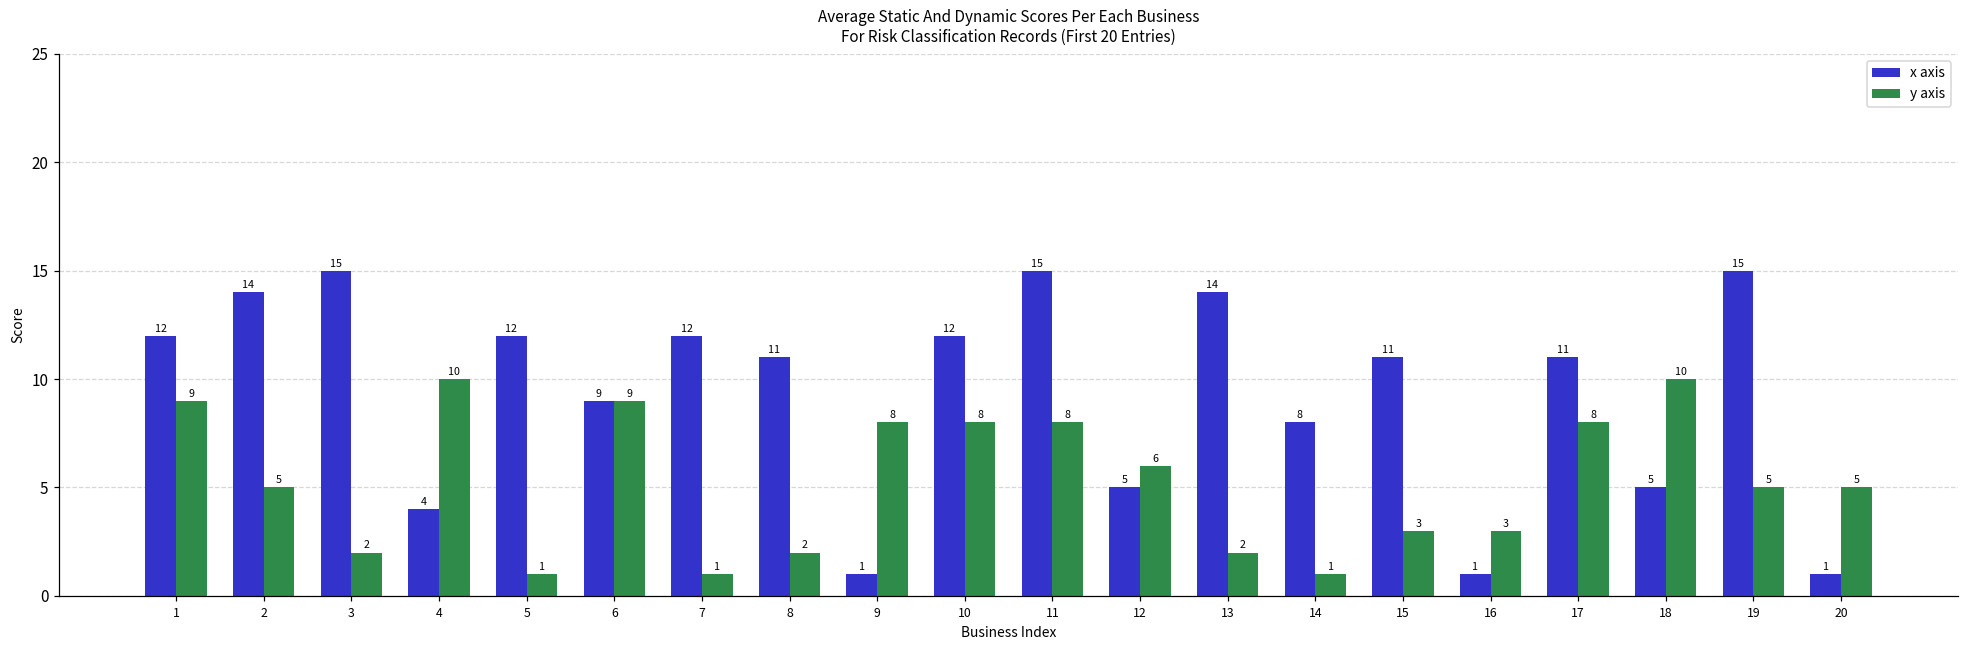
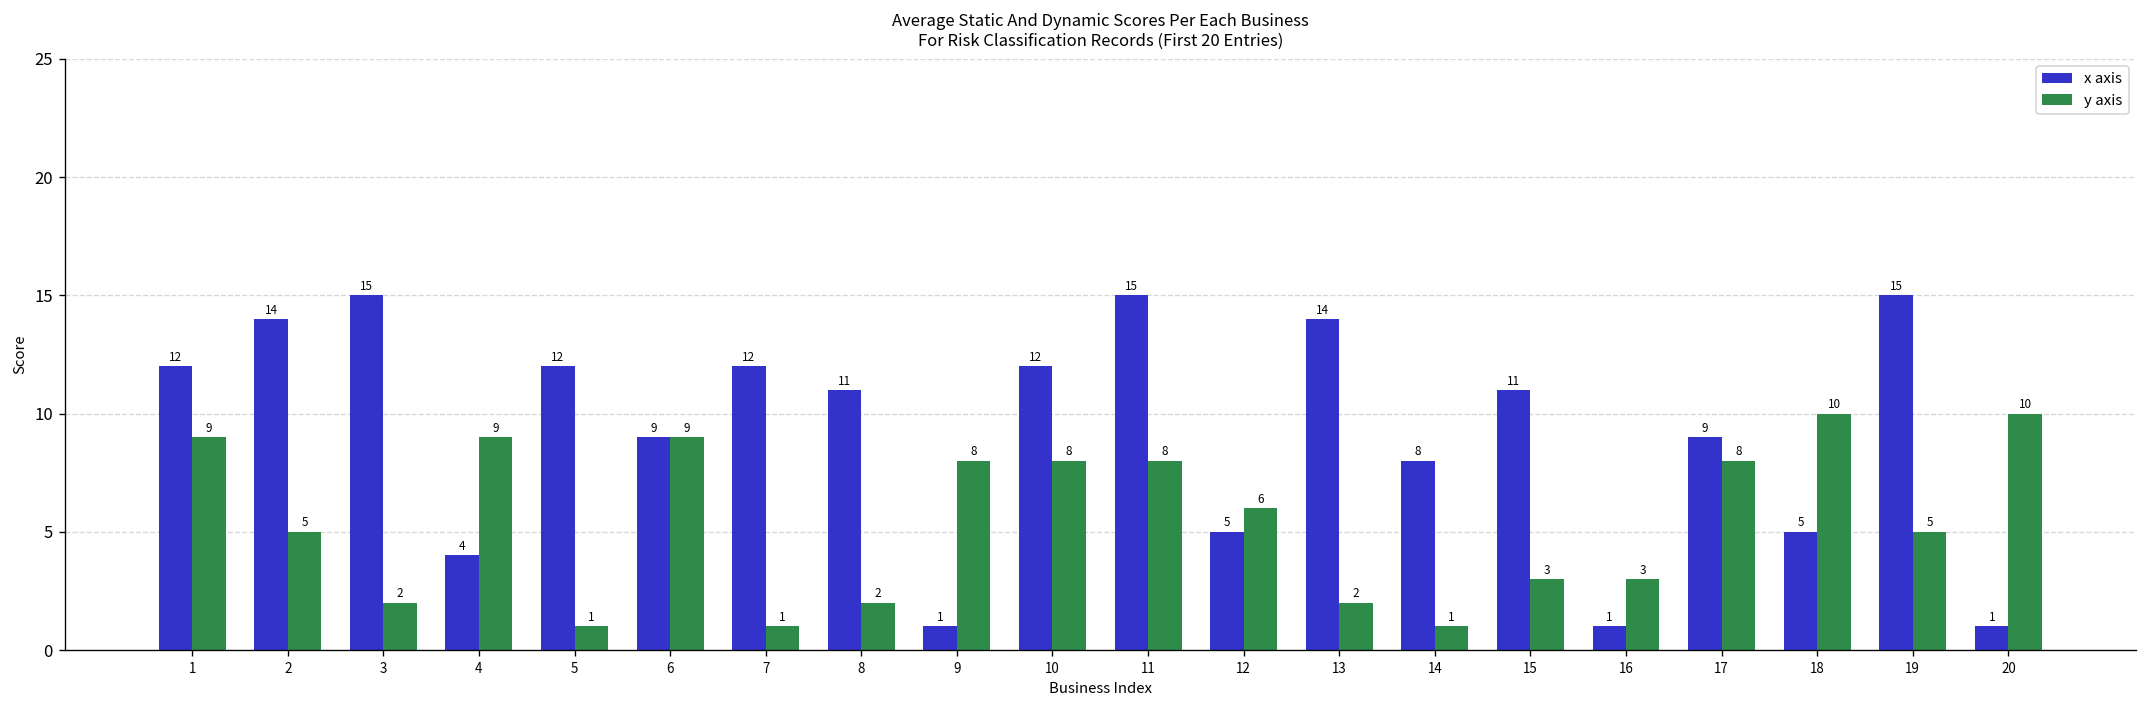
  {
    "x axis": {
      "1": 12,
      "2": 14,
      "3": 15,
      "4": 4,
      "5": 12,
      "6": 9,
      "7": 12,
      "8": 11,
      "9": 1,
      "10": 12,
      "11": 15,
      "12": 5,
      "13": 14,
      "14": 8,
      "15": 11,
      "16": 1,
-     "17": 11,
+     "17": 9,
      "18": 5,
      "19": 15,
      "20": 1
    },
    "y axis": {
      "1": 9,
      "2": 5,
      "3": 2,
-     "4": 10,
+     "4": 9,
      "5": 1,
      "6": 9,
      "7": 1,
      "8": 2,
      "9": 8,
      "10": 8,
      "11": 8,
      "12": 6,
      "13": 2,
      "14": 1,
      "15": 3,
      "16": 3,
      "17": 8,
      "18": 10,
      "19": 5,
-     "20": 5
+     "20": 10
    }
  }
